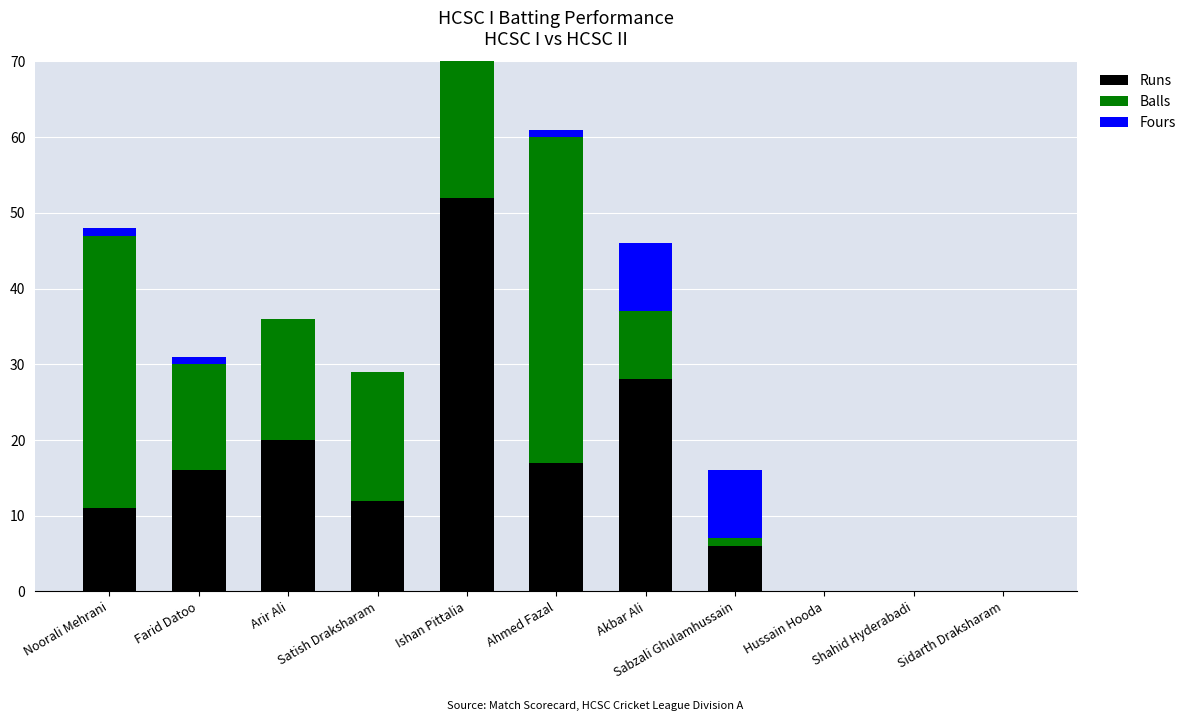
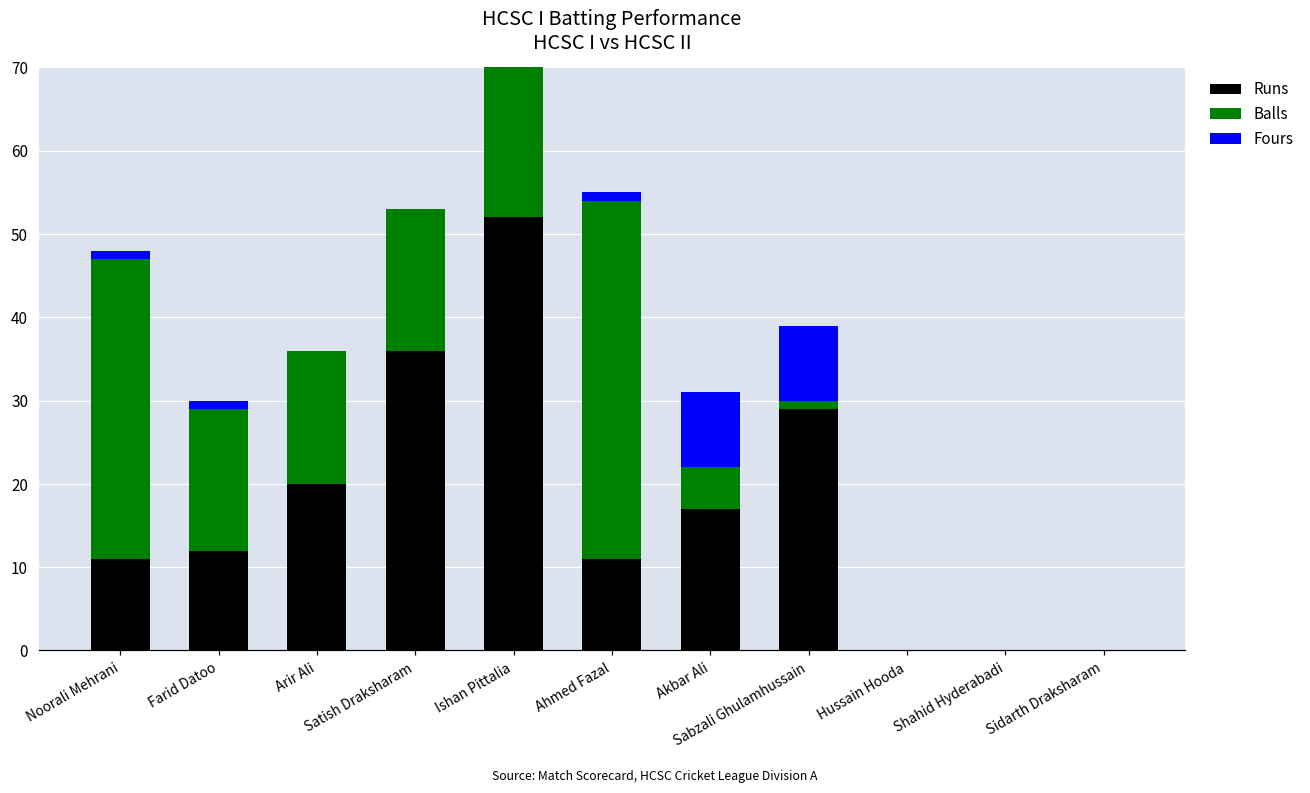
  {
    "Runs": {
      "Noorali Mehrani": 11,
-     "Farid Datoo": 16,
+     "Farid Datoo": 12,
      "Arir Ali": 20,
-     "Satish Draksharam": 12,
+     "Satish Draksharam": 36,
      "Ishan Pittalia": 52,
-     "Ahmed Fazal": 17,
-     "Akbar Ali": 28,
-     "Sabzali Ghulamhussain": 6,
+     "Ahmed Fazal": 11,
+     "Akbar Ali": 17,
+     "Sabzali Ghulamhussain": 29,
      "Hussain Hooda": 0,
      "Shahid Hyderabadi": 0,
      "Sidarth Draksharam": 0
    },
    "Balls": {
      "Noorali Mehrani": 36,
-     "Farid Datoo": 14,
+     "Farid Datoo": 17,
      "Arir Ali": 16,
      "Satish Draksharam": 17,
      "Ahmed Fazal": 43,
-     "Akbar Ali": 9,
+     "Akbar Ali": 5,
      "Sabzali Ghulamhussain": 1,
      "Hussain Hooda": 0,
      "Shahid Hyderabadi": 0,
      "Sidarth Draksharam": 0
    },
    "Fours": {
      "Noorali Mehrani": 1,
      "Farid Datoo": 1,
      "Arir Ali": 0,
      "Satish Draksharam": 0,
      "Ahmed Fazal": 1,
      "Akbar Ali": 9,
      "Sabzali Ghulamhussain": 9,
      "Hussain Hooda": 0,
      "Shahid Hyderabadi": 0,
      "Sidarth Draksharam": 0
    }
  }
